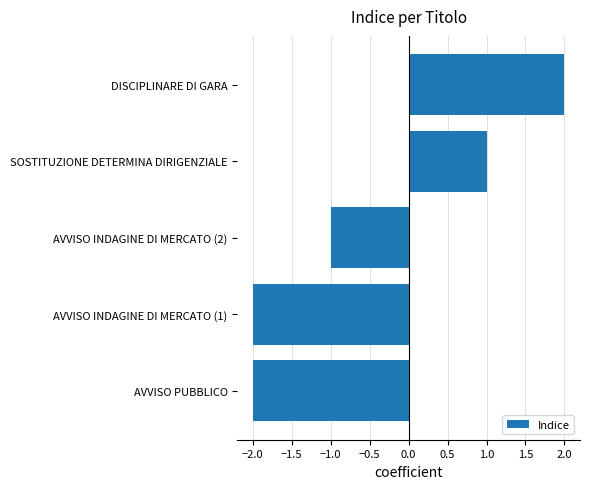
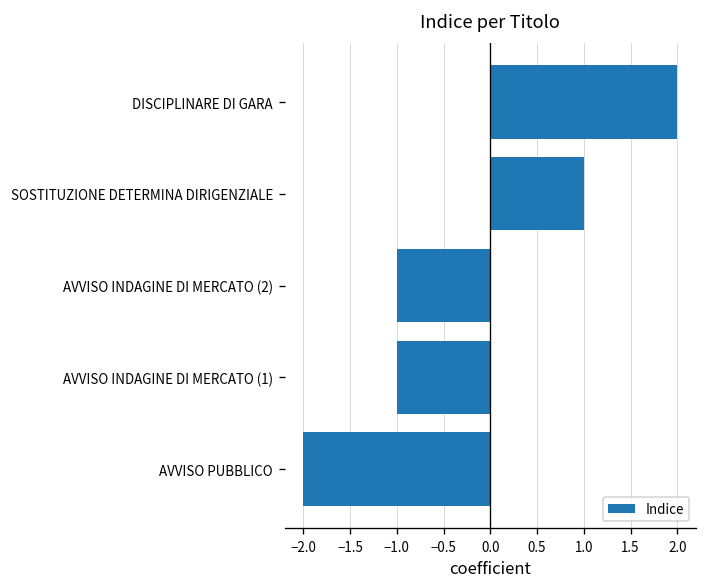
  {
    "DISCIPLINARE DI GARA": 2.0,
    "SOSTITUZIONE DETERMINA DIRIGENZIALE": 1.0,
    "AVVISO INDAGINE DI MERCATO (2)": -1.0,
-   "AVVISO INDAGINE DI MERCATO (1)": -2.0,
+   "AVVISO INDAGINE DI MERCATO (1)": -1.0,
    "AVVISO PUBBLICO": -2.0
  }
